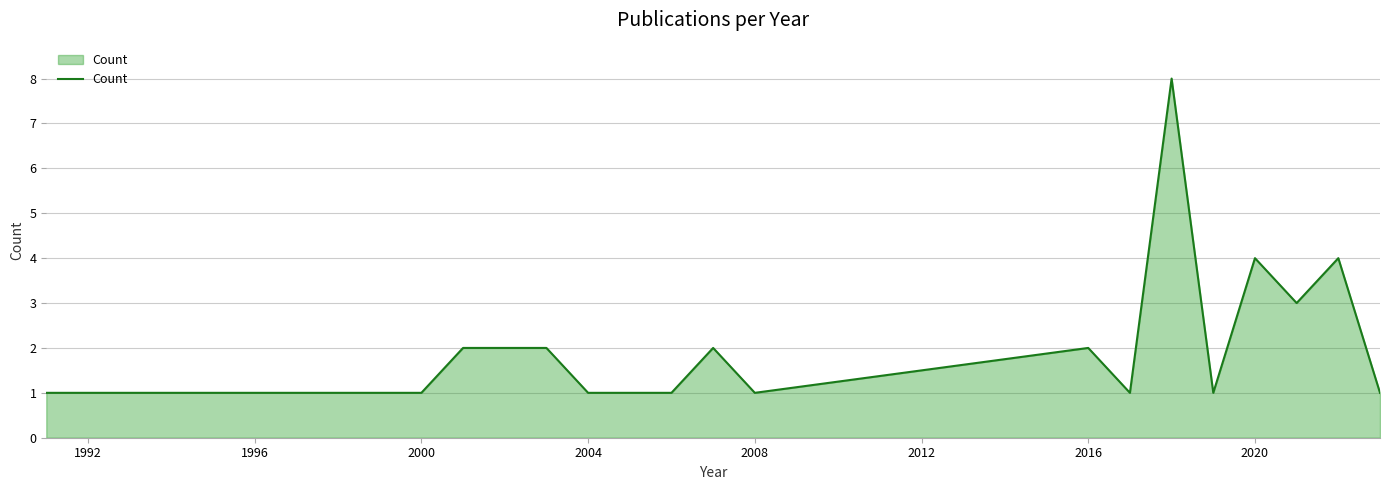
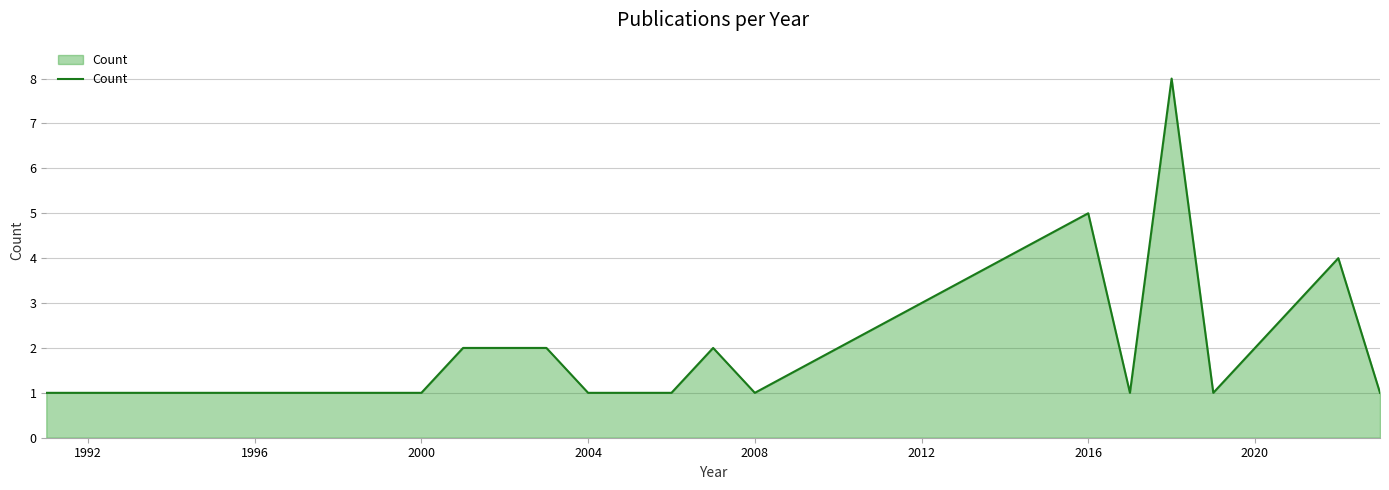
  {
    "1996": 1,
    "2000": 1,
    "2004": 1,
    "2008": 1,
-   "2016": 2,
-   "2020": 4
+   "2016": 5,
+   "2020": 2
  }
